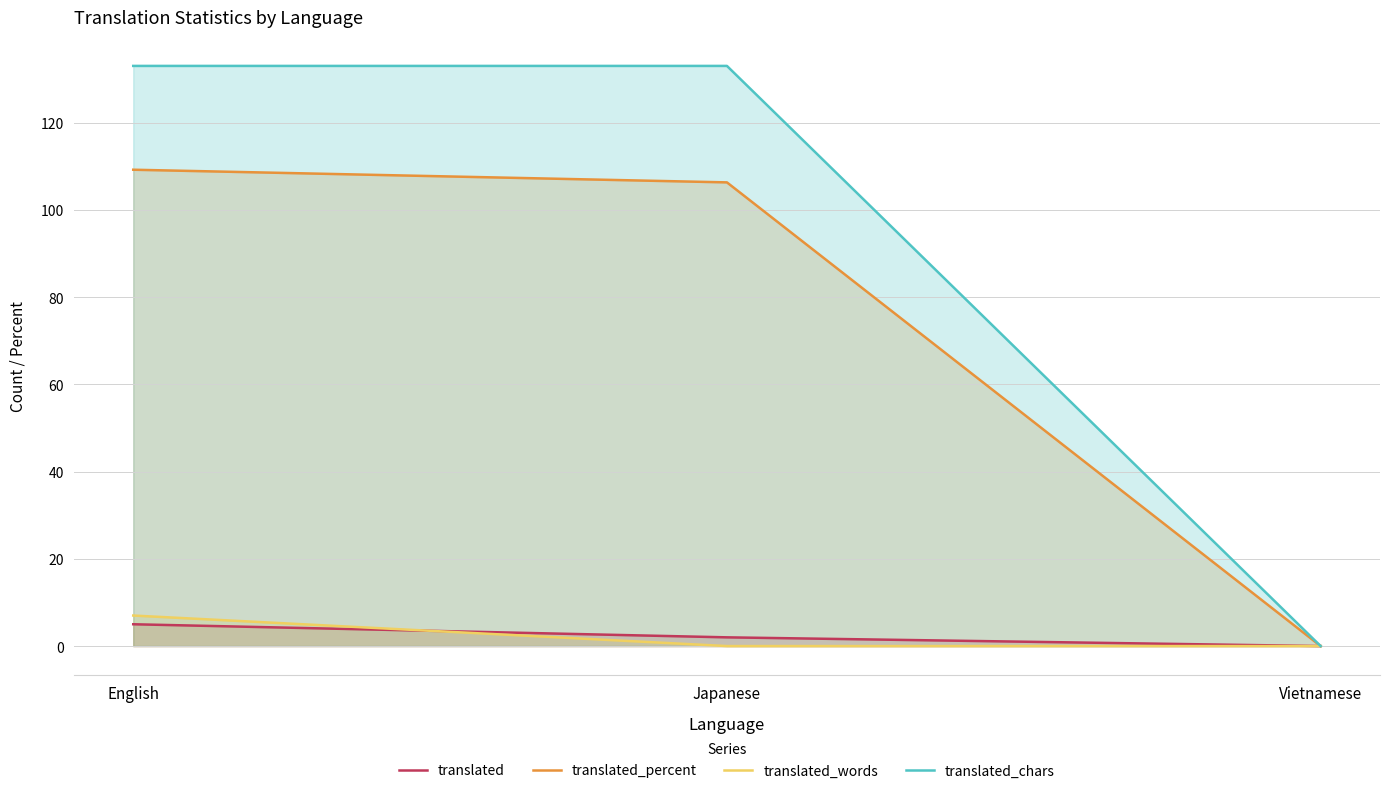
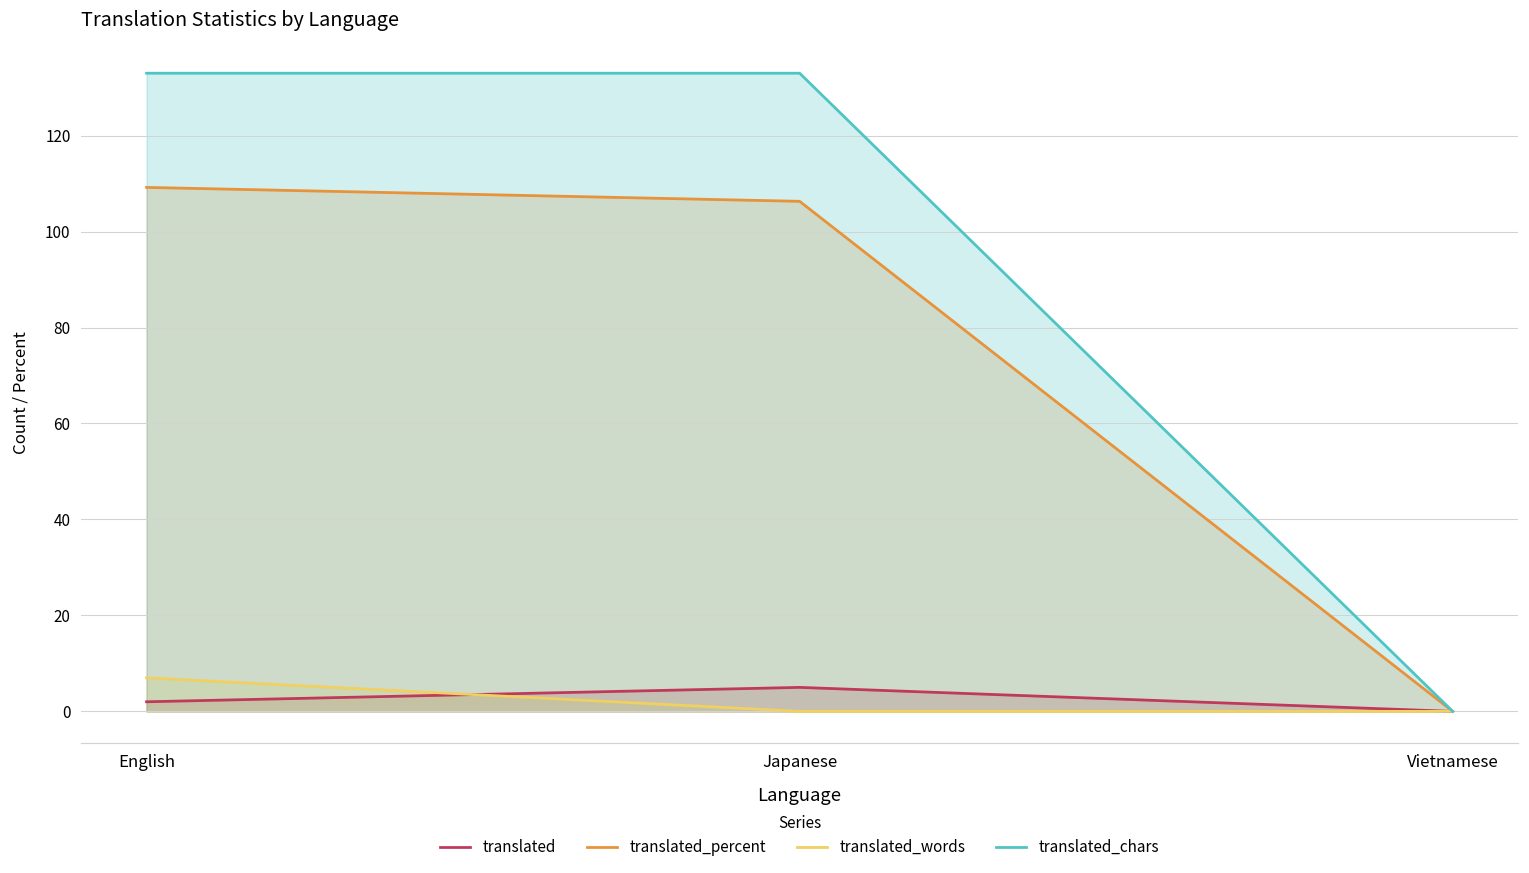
  {
    "translated": {
-     "English": 5,
-     "Japanese": 2
+     "English": 2,
+     "Japanese": 5
    },
    "translated_percent": {
      "English": 109,
      "Japanese": 106
    },
    "translated_words": {
      "English": 7,
      "Japanese": 0
    },
    "translated_chars": {
      "English": 133,
      "Japanese": 133
    }
  }
